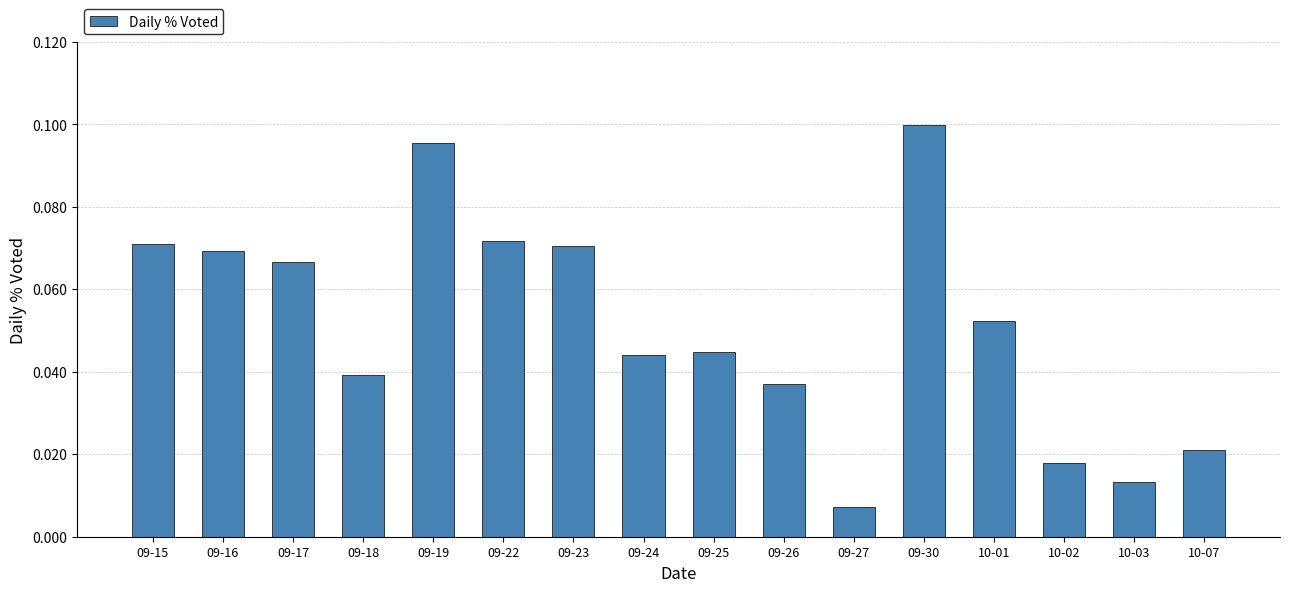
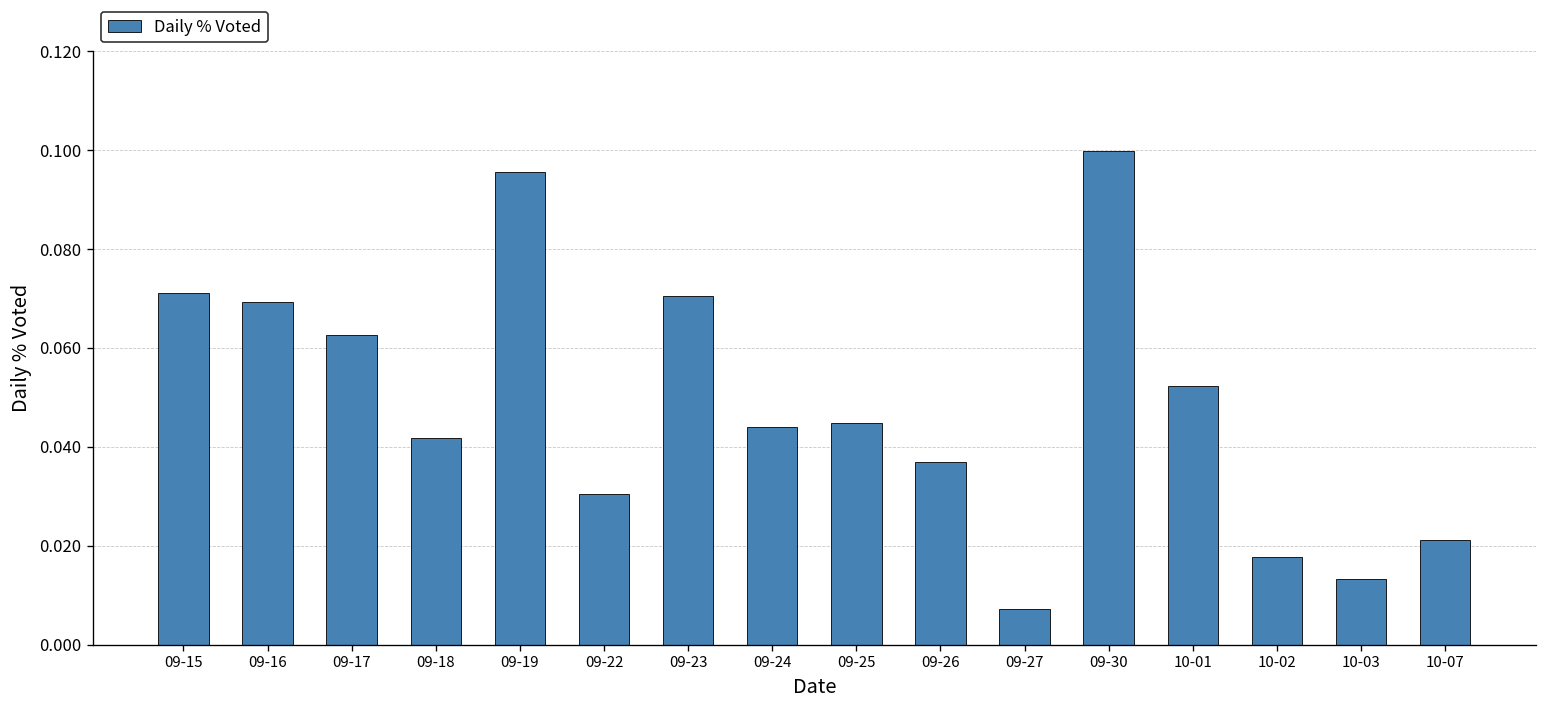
  {
    "09-15": 0.071,
    "09-16": 0.069,
-   "09-17": 0.067,
-   "09-18": 0.039,
+   "09-17": 0.063,
+   "09-18": 0.042,
    "09-19": 0.095,
-   "09-22": 0.072,
+   "09-22": 0.030,
    "09-23": 0.070,
    "09-24": 0.044,
    "09-25": 0.045,
    "09-26": 0.037,
    "09-27": 0.007,
    "09-30": 0.100,
    "10-01": 0.052,
    "10-02": 0.018,
    "10-03": 0.013,
    "10-07": 0.021
  }
